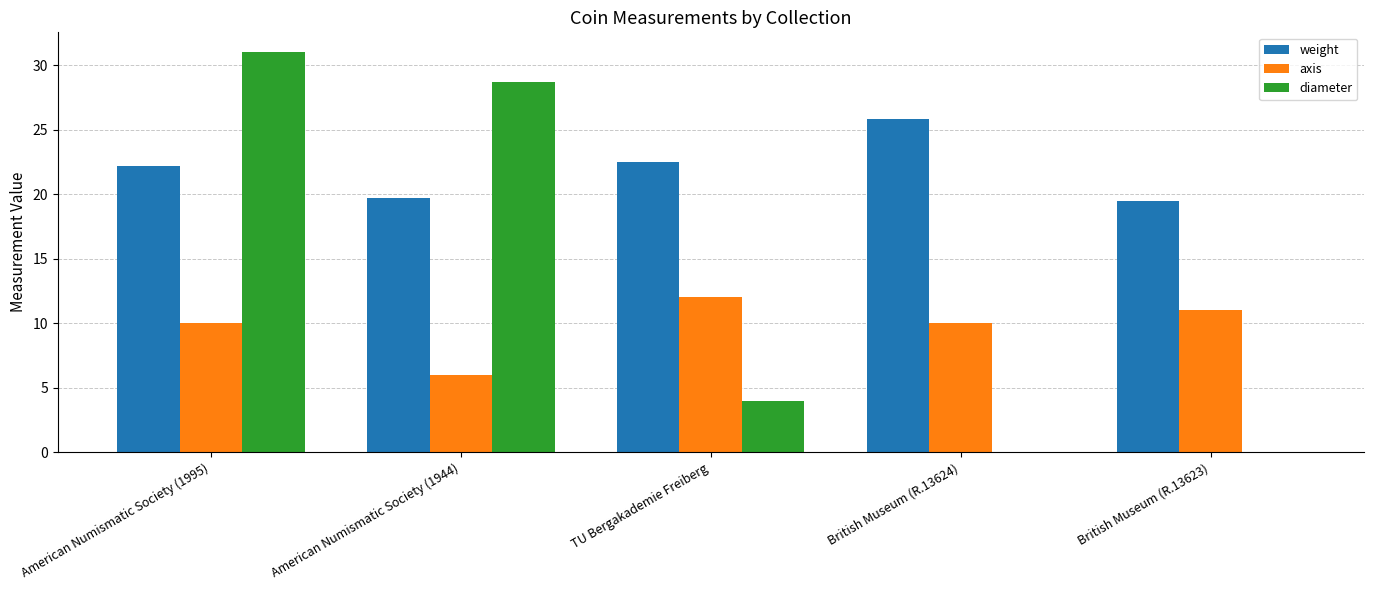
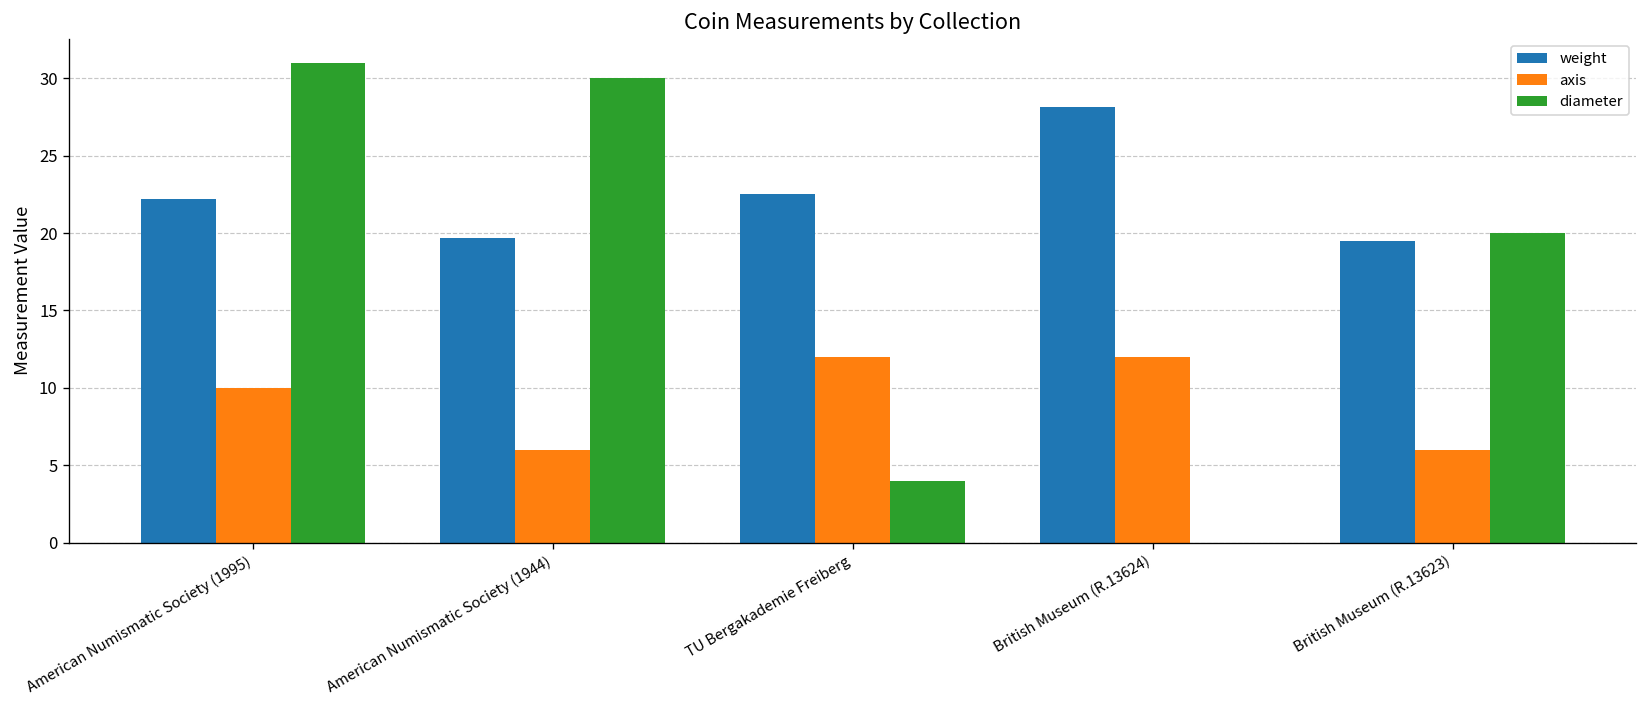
  {
    "weight": {
      "American Numismatic Society (1995)": 22.2,
      "American Numismatic Society (1944)": 19.7,
      "TU Bergakademie Freiberg": 22.5,
-     "British Museum (R.13624)": 25.8,
+     "British Museum (R.13624)": 28.2,
      "British Museum (R.13623)": 19.5
    },
    "axis": {
      "American Numismatic Society (1995)": 10,
      "American Numismatic Society (1944)": 6,
      "TU Bergakademie Freiberg": 12,
-     "British Museum (R.13624)": 10,
-     "British Museum (R.13623)": 11
+     "British Museum (R.13624)": 12,
+     "British Museum (R.13623)": 6
    },
    "diameter": {
      "American Numismatic Society (1995)": 31.0,
-     "American Numismatic Society (1944)": 28.7,
+     "American Numismatic Society (1944)": 30.0,
      "TU Bergakademie Freiberg": 4.0,
      "British Museum (R.13624)": 0.0,
-     "British Museum (R.13623)": 0
+     "British Museum (R.13623)": 20
    }
  }
